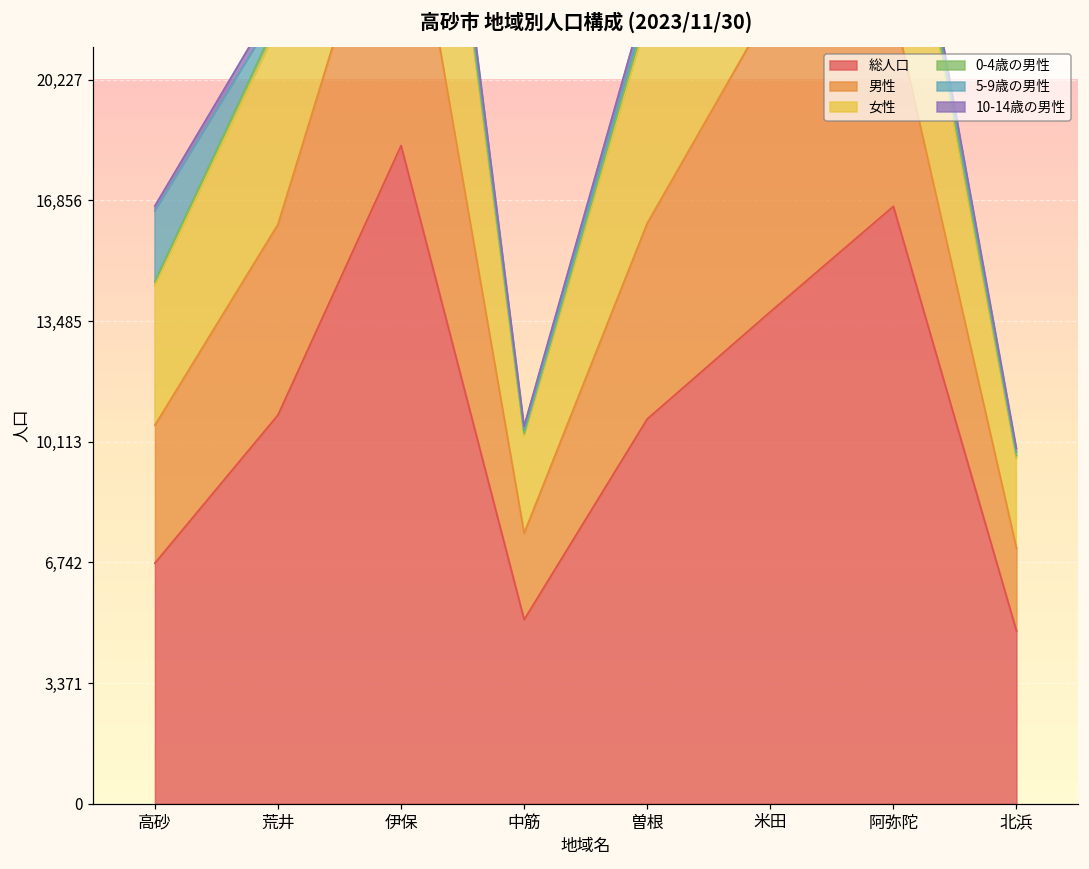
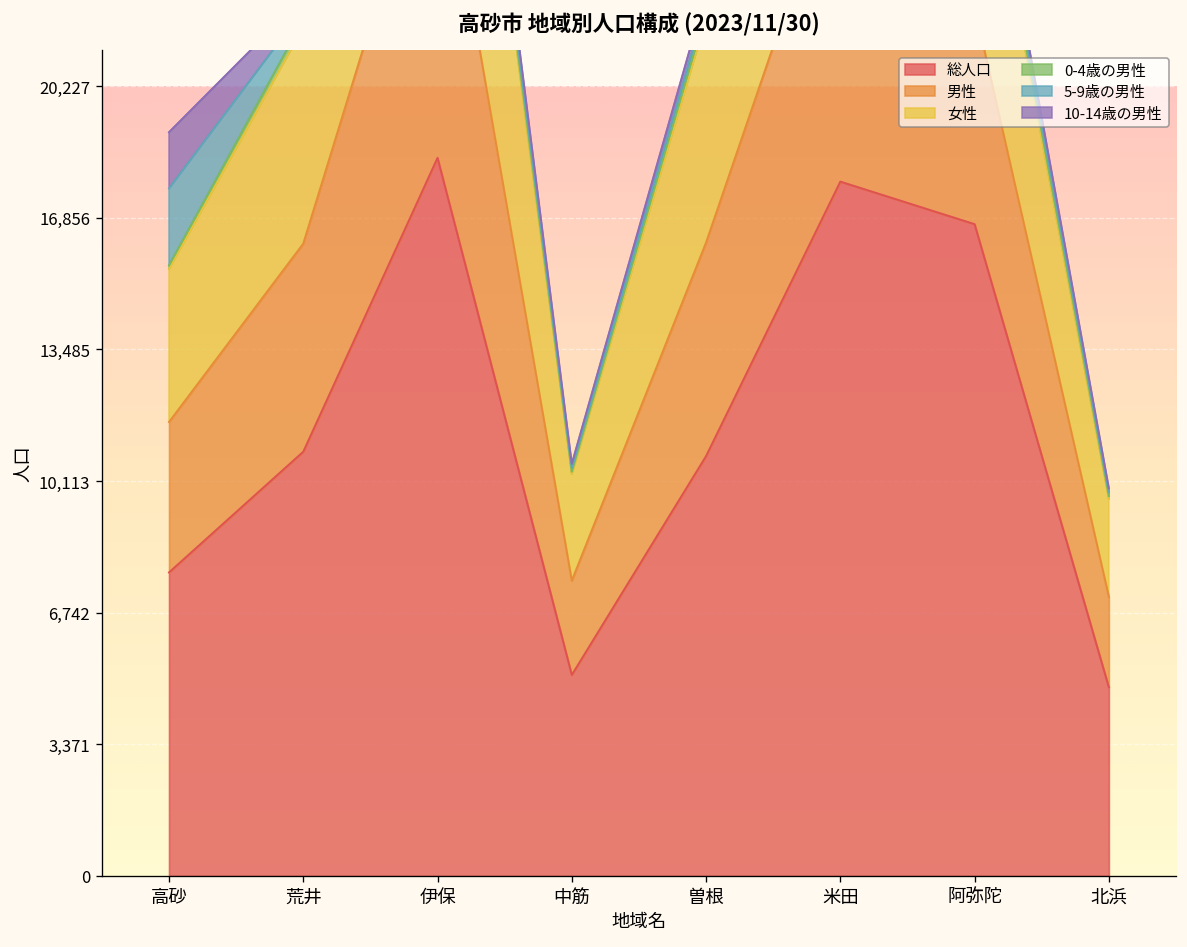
  {
    "総人口": {
-     "高砂": "6,700",
+     "高砂": "7,800",
      "荒井": "10,900",
      "伊保": "18,400",
      "中筋": "5,100",
      "曽根": "10,800",
-     "米田": "13,700",
+     "米田": "17,800",
      "阿弥陀": "16,700",
      "北浜": "4,800"
    },
    "0-4歳の男性": {
      "高砂": "100"
    },
    "5-9歳の男性": {
      "高砂": "2,000",
      "中筋": "100",
      "北浜": "100"
    },
    "10-14歳の男性": {
-     "高砂": "100",
+     "高砂": "1,400",
      "中筋": "100",
      "北浜": "100"
    }
  }
